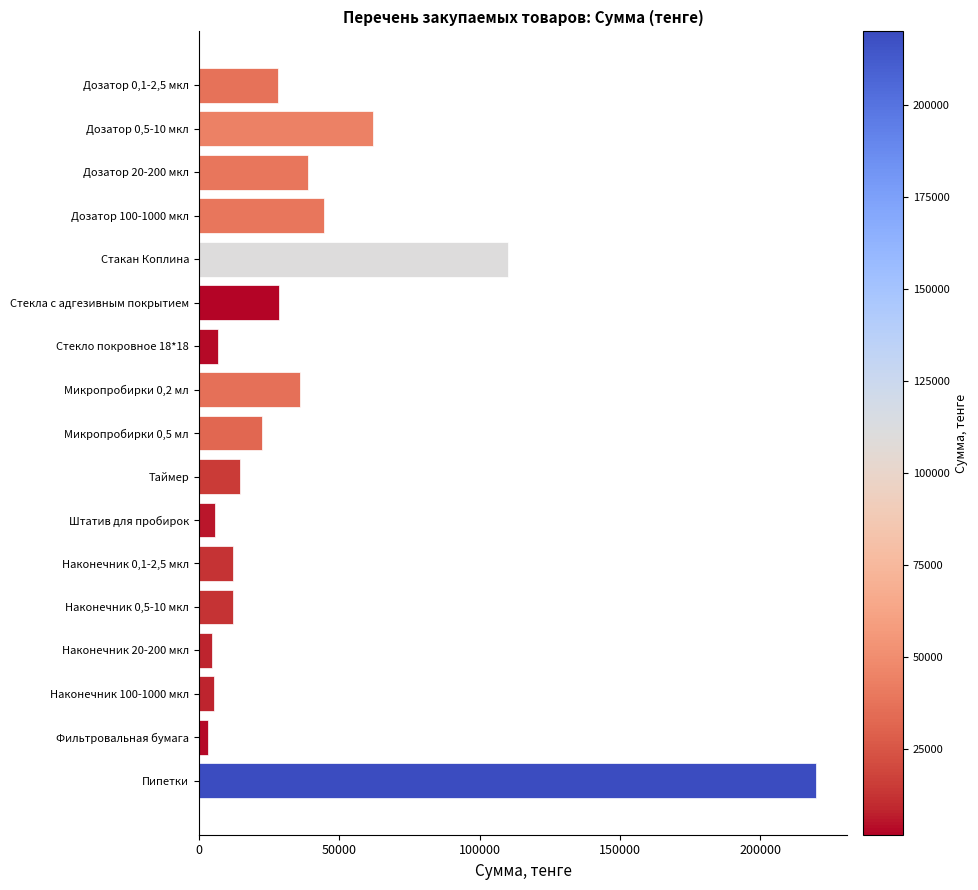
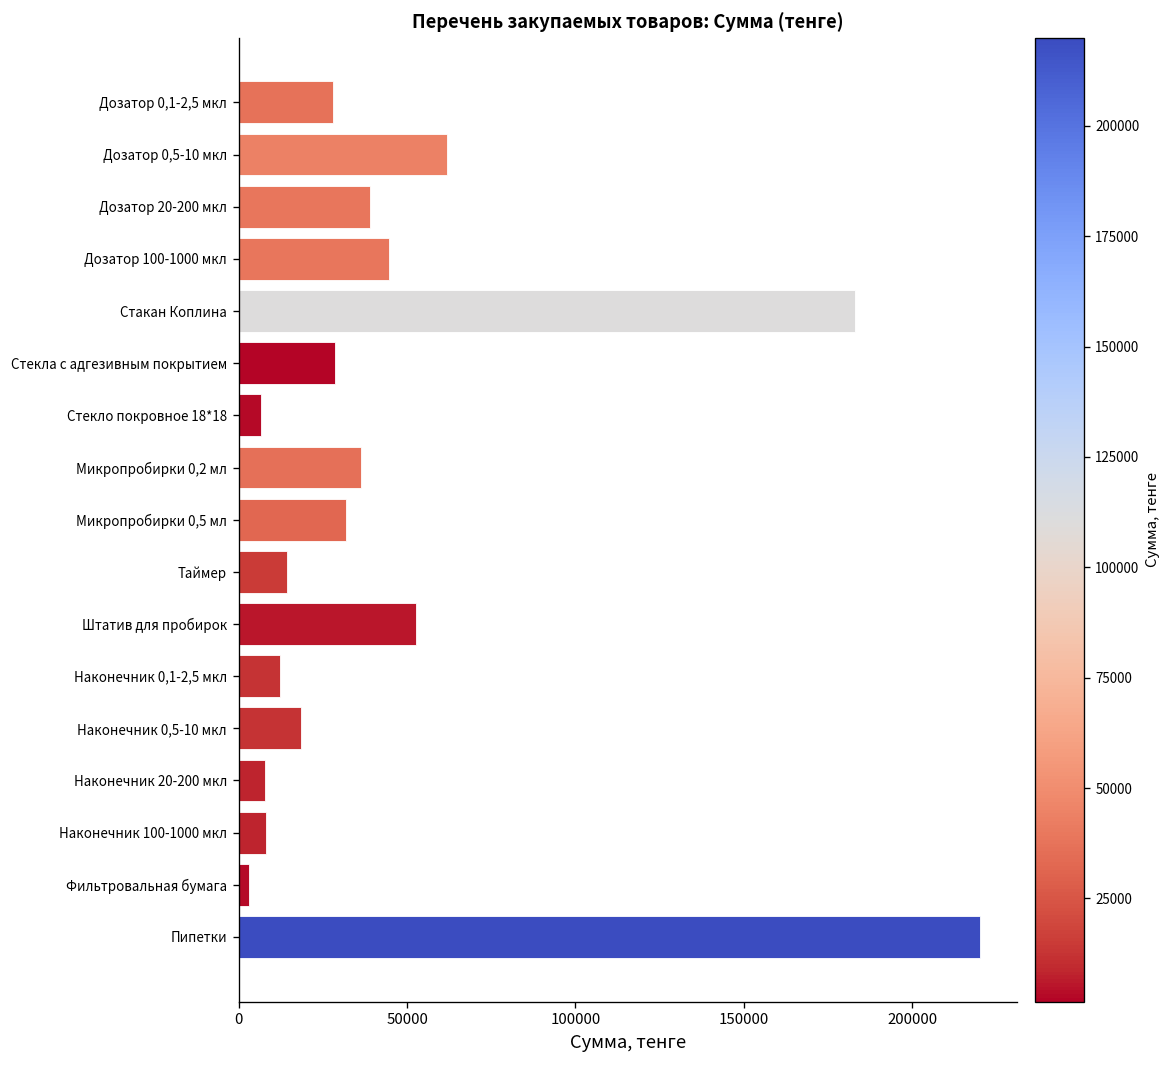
  {
    "Дозатор 0,1-2,5 мкл": 28000,
    "Дозатор 0,5-10 мкл": 62000,
    "Дозатор 20-200 мкл": 39000,
    "Дозатор 100-1000 мкл": 45000,
-   "Стакан Коплина": 110000,
+   "Стакан Коплина": 183000,
    "Стекла с адгезивным покрытием": 29000,
    "Стекло покровное 18*18": 7000,
    "Микропробирки 0,2 мл": 36000,
-   "Микропробирки 0,5 мл": 23000,
+   "Микропробирки 0,5 мл": 32000,
    "Таймер": 15000,
-   "Штатив для пробирок": 6000,
+   "Штатив для пробирок": 53000,
    "Наконечник 0,1-2,5 мкл": 12000,
-   "Наконечник 0,5-10 мкл": 12000,
-   "Наконечник 20-200 мкл": 5000,
-   "Наконечник 100-1000 мкл": 5000,
+   "Наконечник 0,5-10 мкл": 19000,
+   "Наконечник 20-200 мкл": 8000,
+   "Наконечник 100-1000 мкл": 8000,
    "Фильтровальная бумага": 3000,
    "Пипетки": 220000
  }
